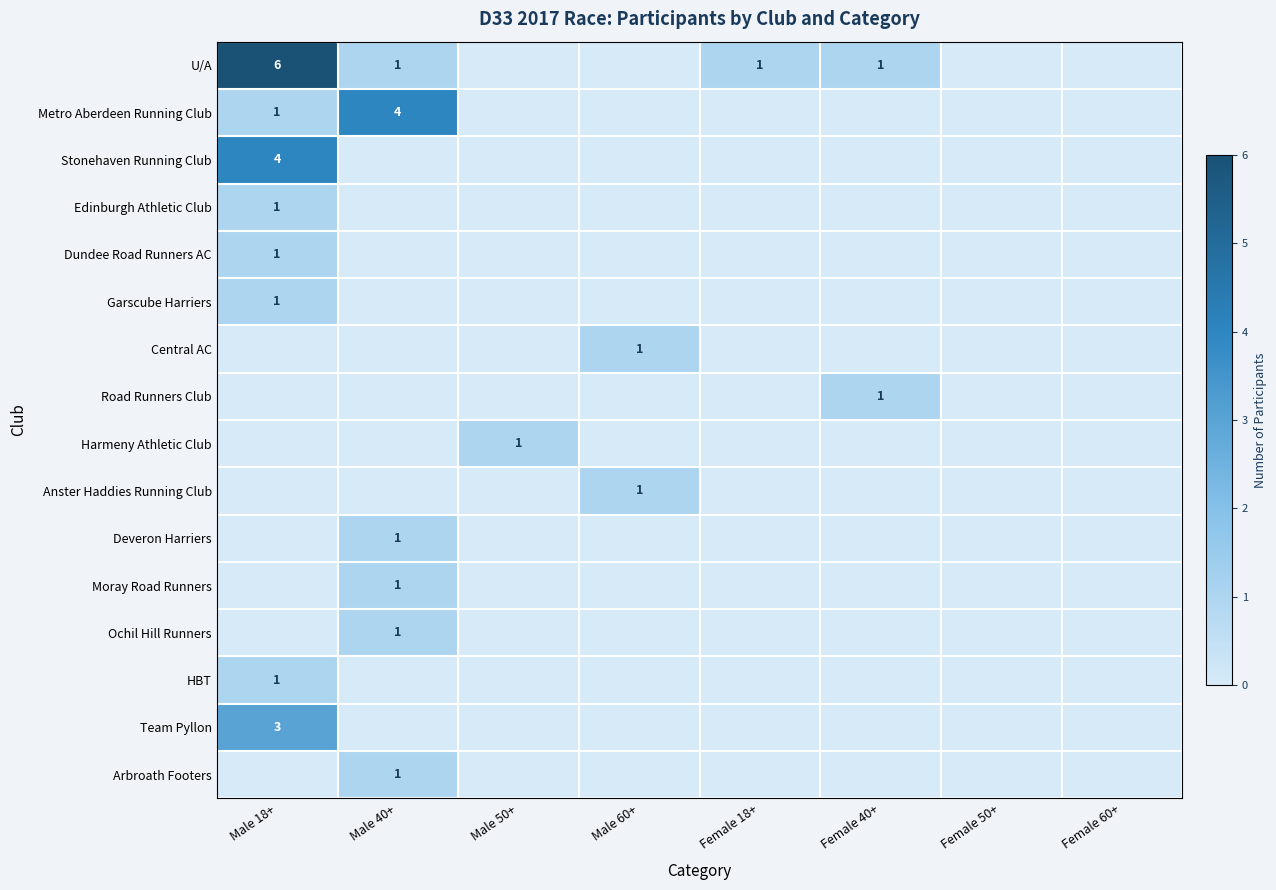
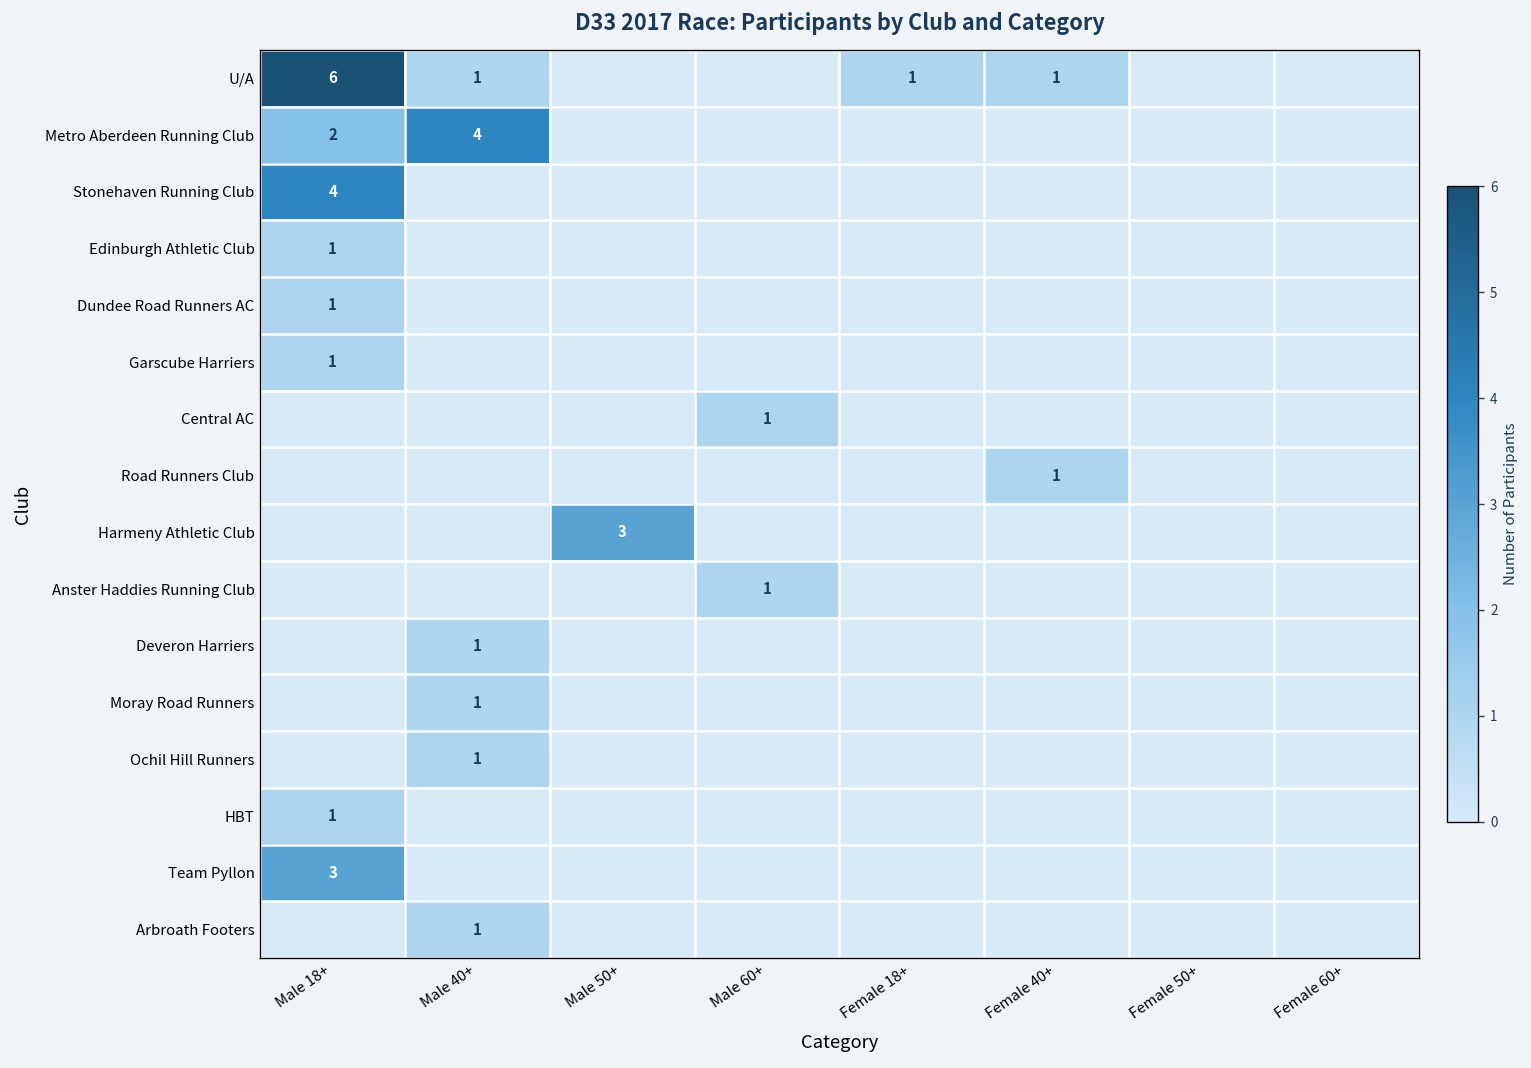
  {
    "U/A": {
      "Male 18+": 6,
      "Male 40+": 1,
      "Female 18+": 1,
      "Female 40+": 1
    },
    "Metro Aberdeen Running Club": {
-     "Male 18+": 1,
+     "Male 18+": 2,
      "Male 40+": 4
    },
    "Stonehaven Running Club": {
      "Male 18+": 4
    },
    "Edinburgh Athletic Club": {
      "Male 18+": 1
    },
    "Dundee Road Runners AC": {
      "Male 18+": 1
    },
    "Garscube Harriers": {
      "Male 18+": 1
    },
    "Central AC": {
      "Male 60+": 1
    },
    "Road Runners Club": {
      "Female 40+": 1
    },
    "Harmeny Athletic Club": {
-     "Male 50+": 1
+     "Male 50+": 3
    },
    "Anster Haddies Running Club": {
      "Male 60+": 1
    },
    "Deveron Harriers": {
      "Male 40+": 1
    },
    "Moray Road Runners": {
      "Male 40+": 1
    },
    "Ochil Hill Runners": {
      "Male 40+": 1
    },
    "HBT": {
      "Male 18+": 1
    },
    "Team Pyllon": {
      "Male 18+": 3
    },
    "Arbroath Footers": {
      "Male 40+": 1
    }
  }
